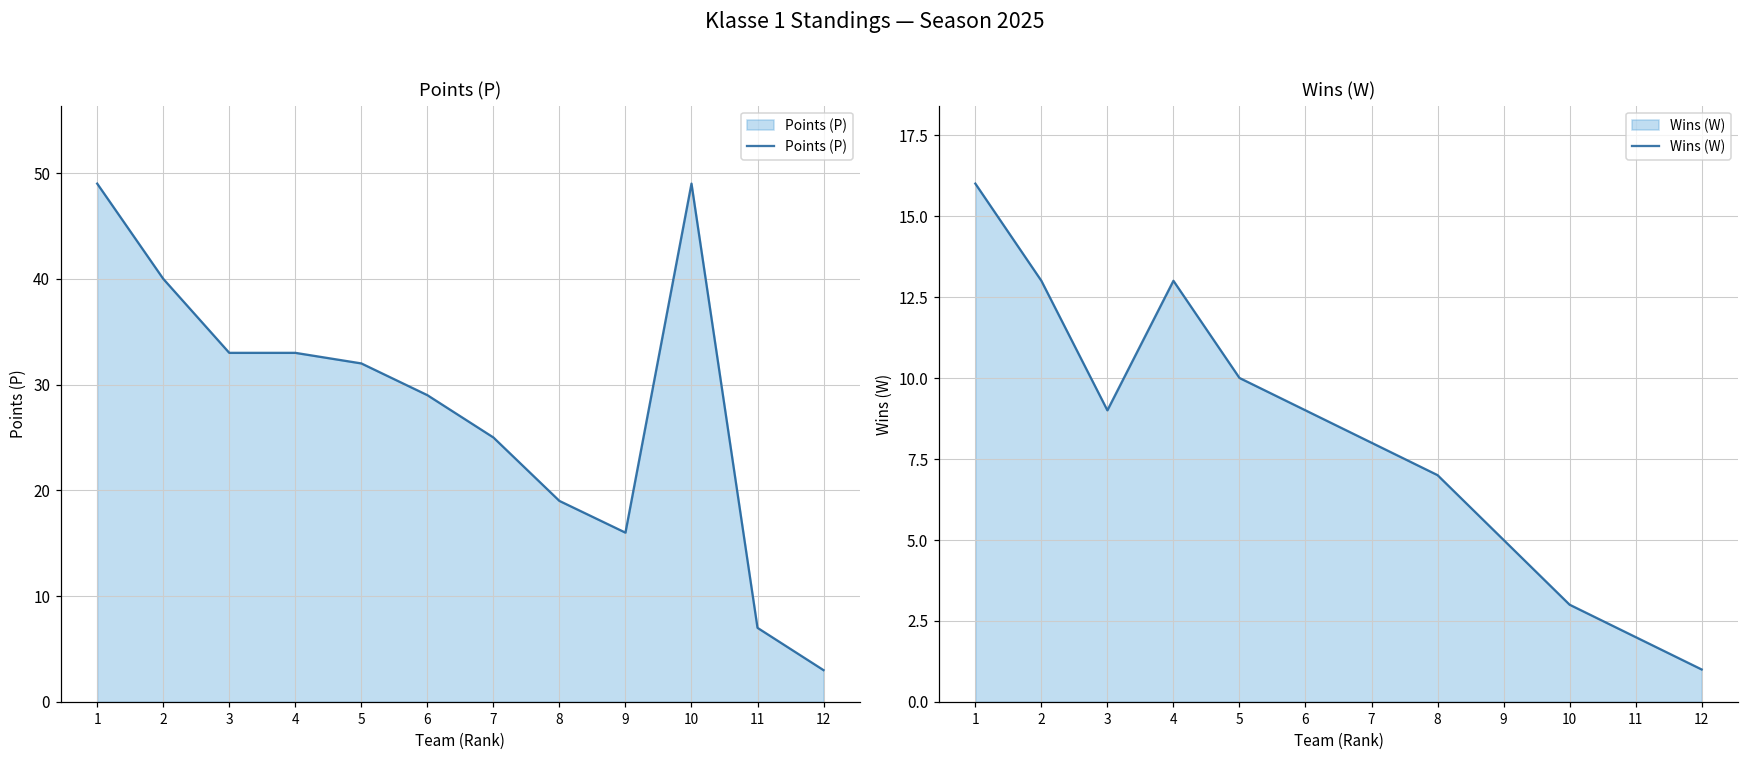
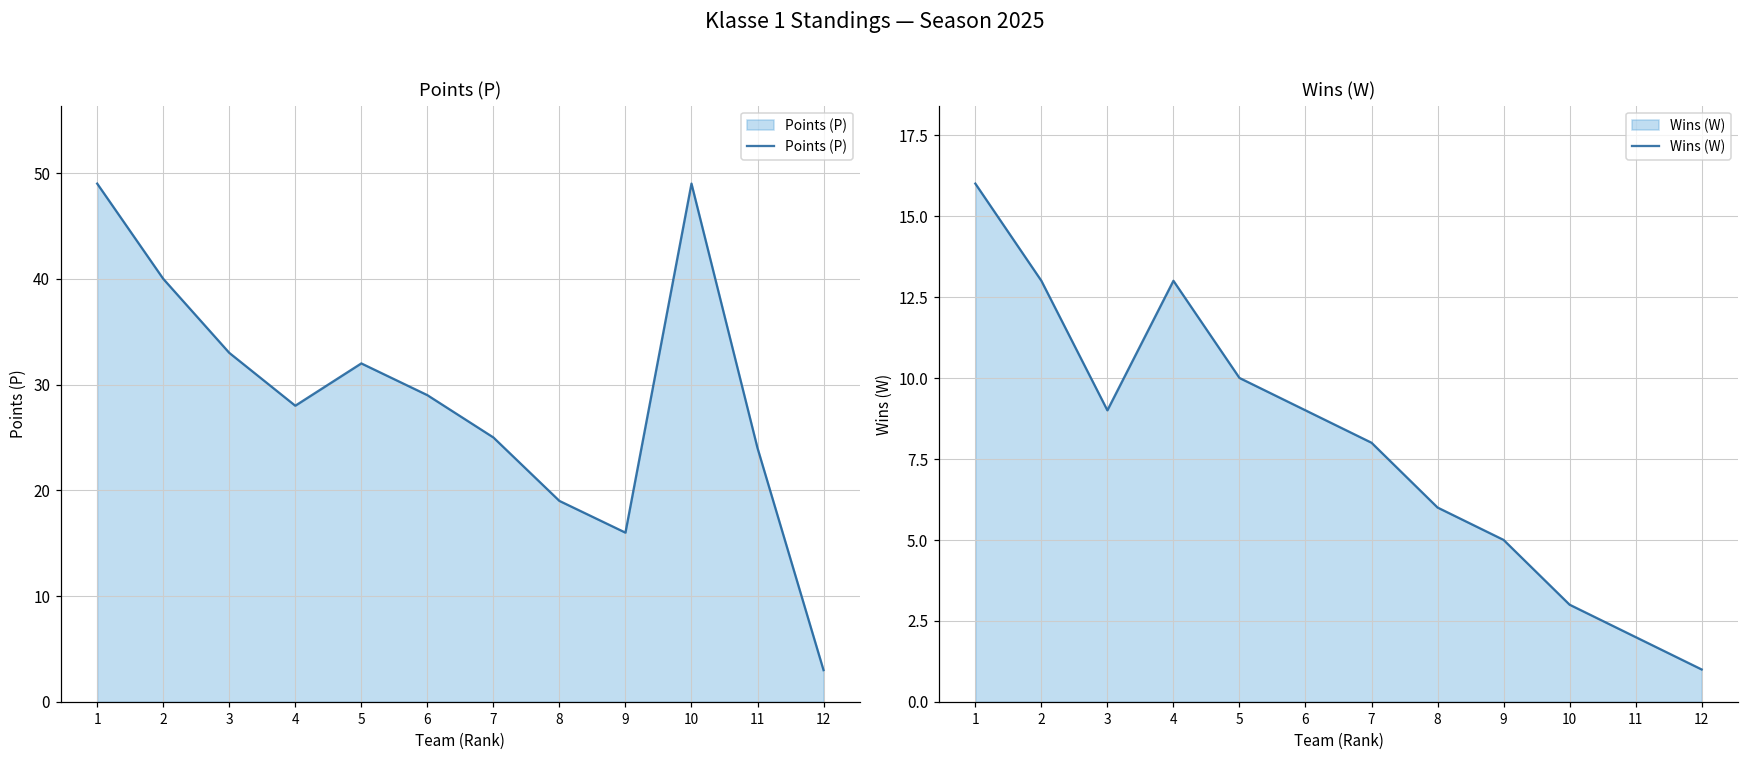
  {
    "Points (P)": {
      "1": 49,
      "2": 40,
      "3": 33,
-     "4": 33,
+     "4": 28,
      "5": 32,
      "6": 29,
      "7": 25,
      "8": 19,
      "9": 16,
      "10": 49,
-     "11": 7,
+     "11": 24,
      "12": 3
    },
    "Wins (W)": {
      "1": 16,
      "2": 13,
      "3": 9,
      "4": 13,
      "5": 10,
      "6": 9,
      "7": 8,
-     "8": 7,
+     "8": 6,
      "9": 5,
      "10": 3,
      "11": 2,
      "12": 1
    }
  }
